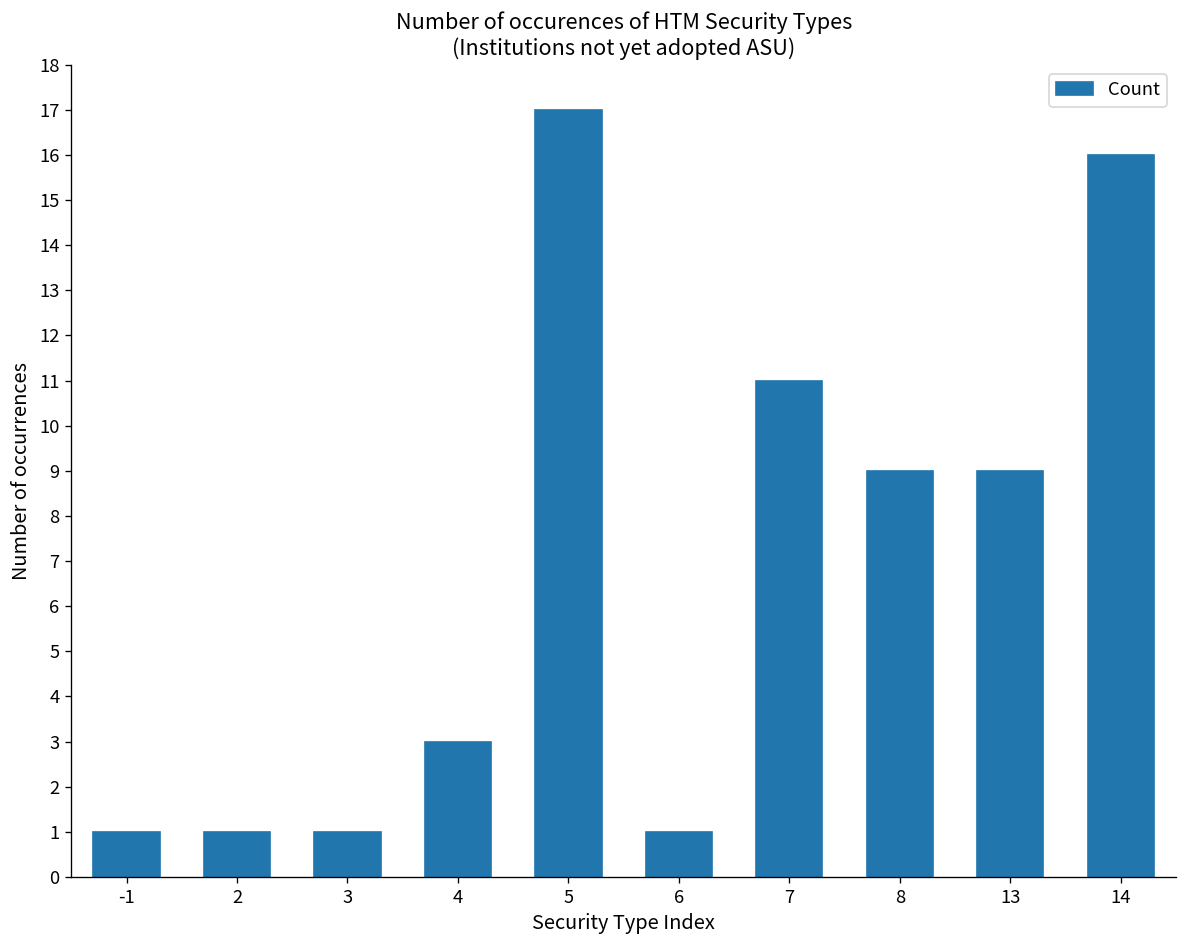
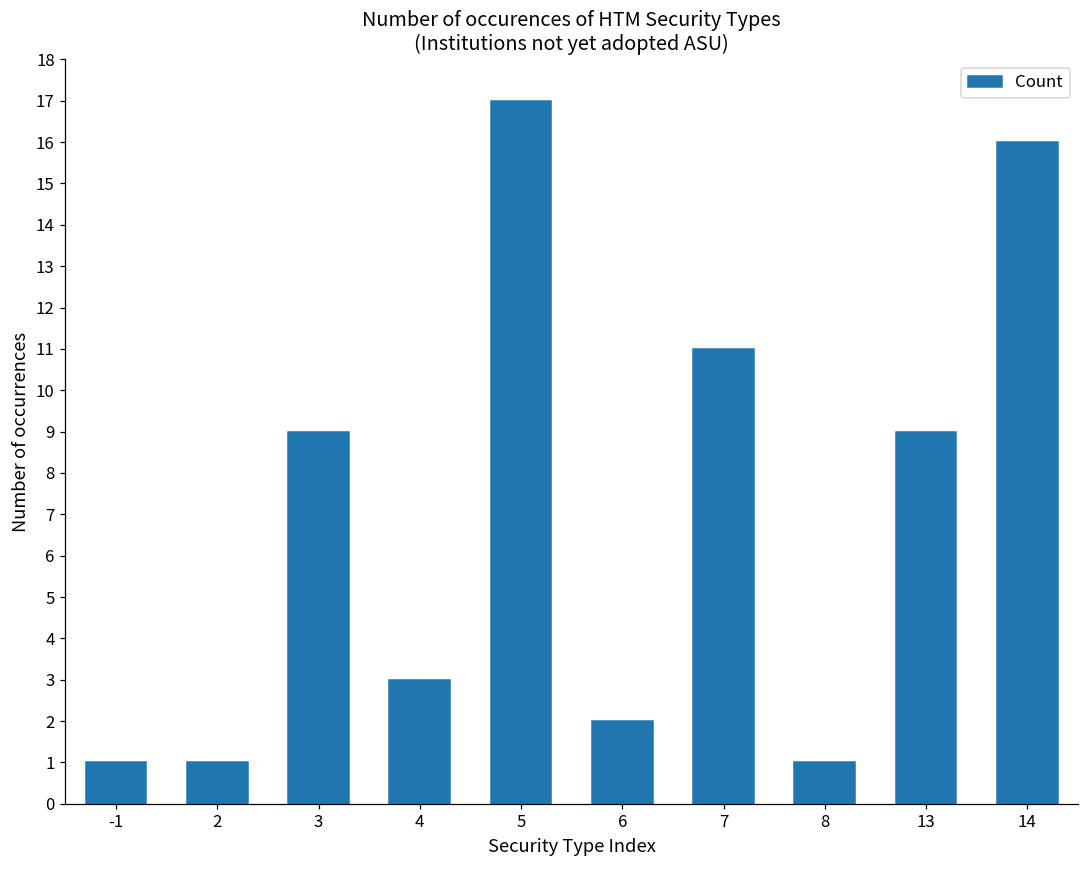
  {
    "-1": 1,
    "2": 1,
-   "3": 1,
+   "3": 9,
    "4": 3,
    "5": 17,
-   "6": 1,
+   "6": 2,
    "7": 11,
-   "8": 9,
+   "8": 1,
    "13": 9,
    "14": 16
  }
